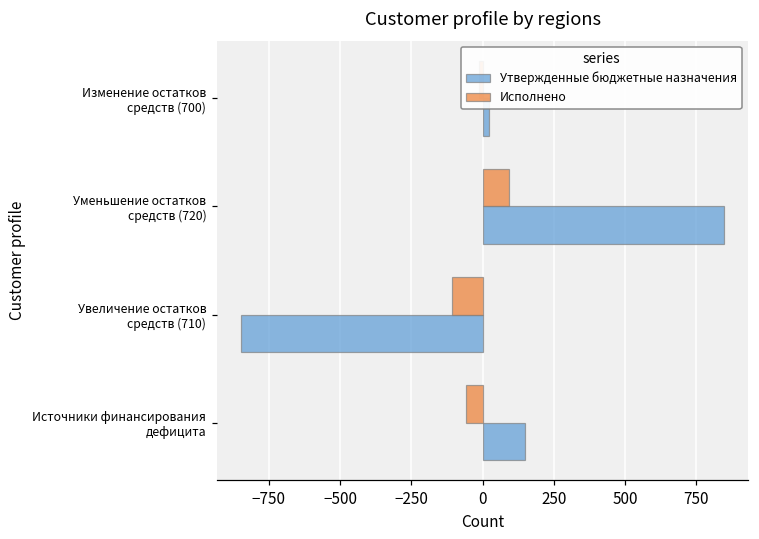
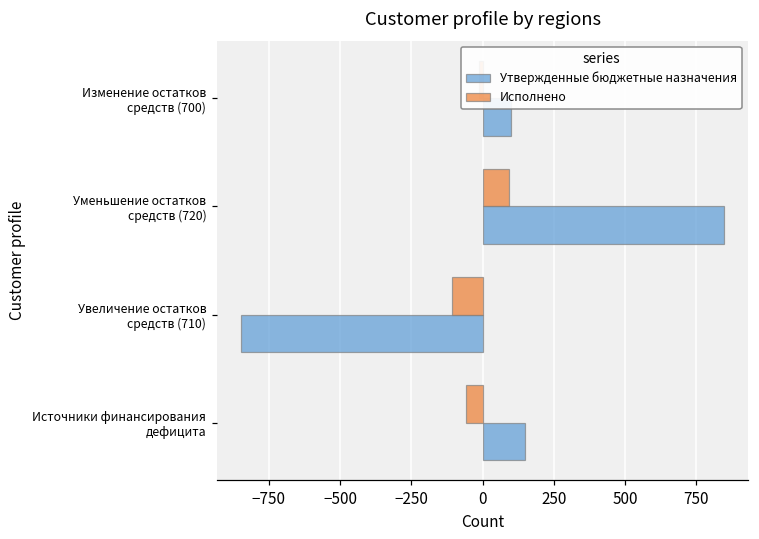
  {
    "Утвержденные бюджетные назначения": {
-     "Изменение остатков средств (700)": 20,
+     "Изменение остатков средств (700)": 100,
      "Уменьшение остатков средств (720)": 850,
      "Увеличение остатков средств (710)": -850,
      "Источники финансирования дефицита": 150
    },
    "Исполнено": {
      "Уменьшение остатков средств (720)": 90,
      "Увеличение остатков средств (710)": -110,
      "Источники финансирования дефицита": -60
    }
  }
